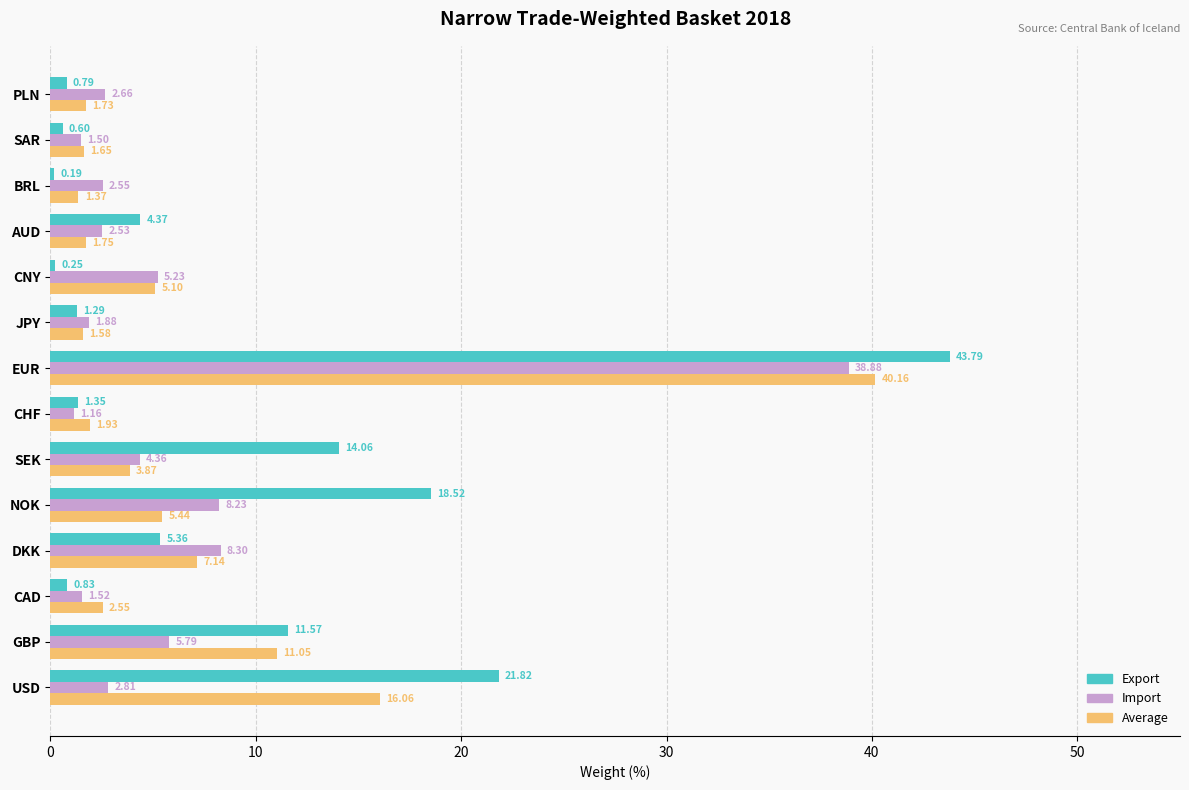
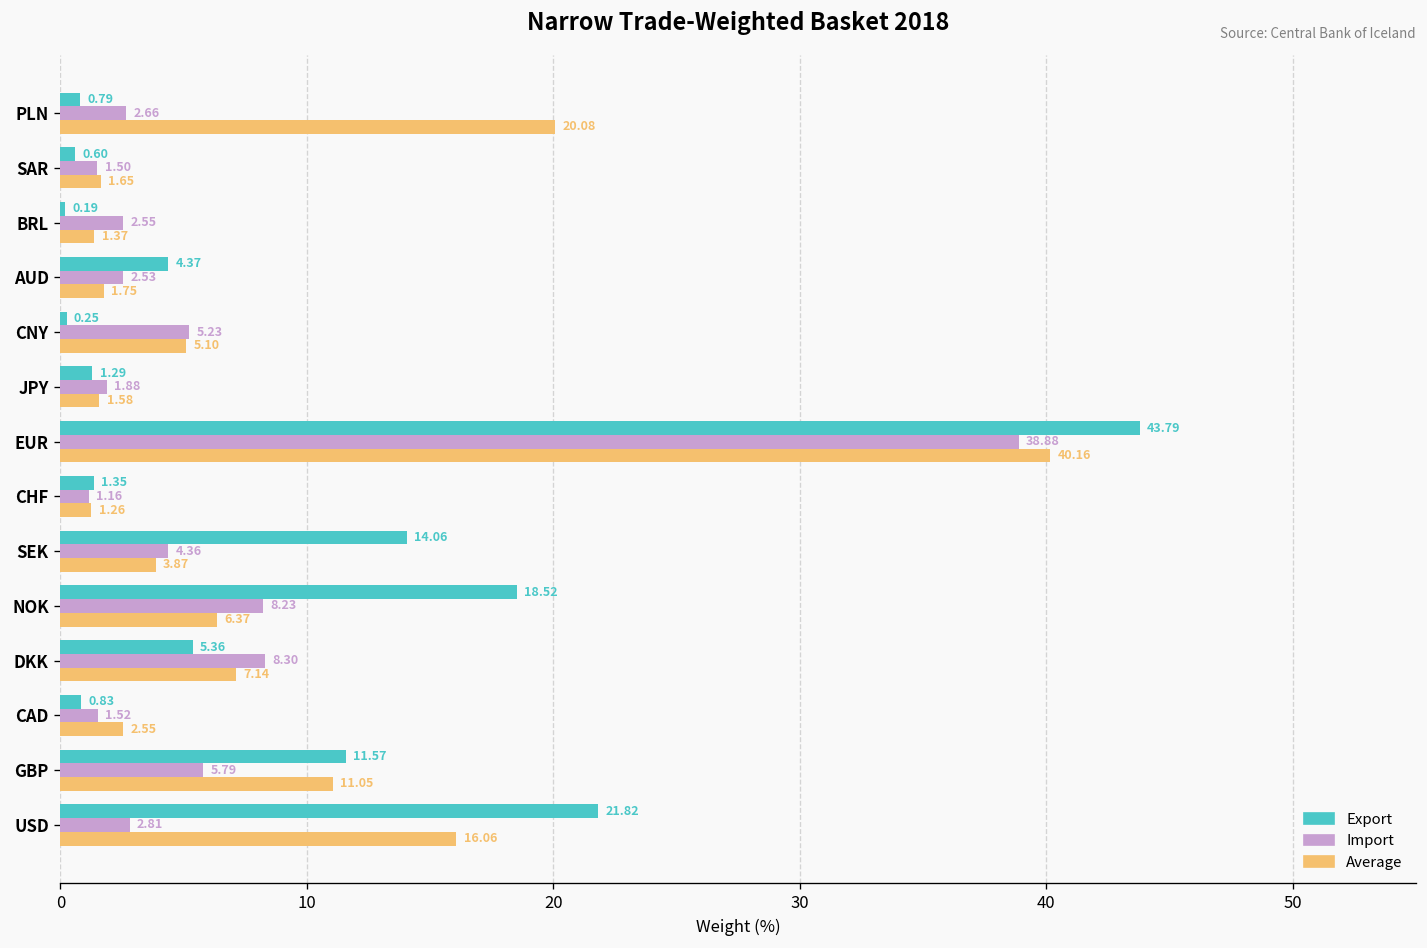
  {
    "Export": {
      "PLN": 0.79,
      "SAR": 0.60,
      "BRL": 0.19,
      "AUD": 4.37,
      "CNY": 0.25,
      "JPY": 1.29,
      "EUR": 43.79,
      "CHF": 1.35,
      "SEK": 14.06,
      "NOK": 18.52,
      "DKK": 5.36,
      "CAD": 0.83,
      "GBP": 11.57,
      "USD": 21.82
    },
    "Import": {
      "PLN": 2.66,
      "SAR": 1.50,
      "BRL": 2.55,
      "AUD": 2.53,
      "CNY": 5.23,
      "JPY": 1.88,
      "EUR": 38.88,
      "CHF": 1.16,
      "SEK": 4.36,
      "NOK": 8.23,
      "DKK": 8.30,
      "CAD": 1.52,
      "GBP": 5.79,
      "USD": 2.81
    },
    "Average": {
-     "PLN": 1.73,
+     "PLN": 20.08,
      "SAR": 1.65,
      "BRL": 1.37,
      "AUD": 1.75,
      "CNY": 5.10,
      "JPY": 1.58,
      "EUR": 40.16,
-     "CHF": 1.93,
+     "CHF": 1.26,
      "SEK": 3.87,
-     "NOK": 5.44,
+     "NOK": 6.37,
      "DKK": 7.14,
      "CAD": 2.55,
      "GBP": 11.05,
      "USD": 16.06
    }
  }
